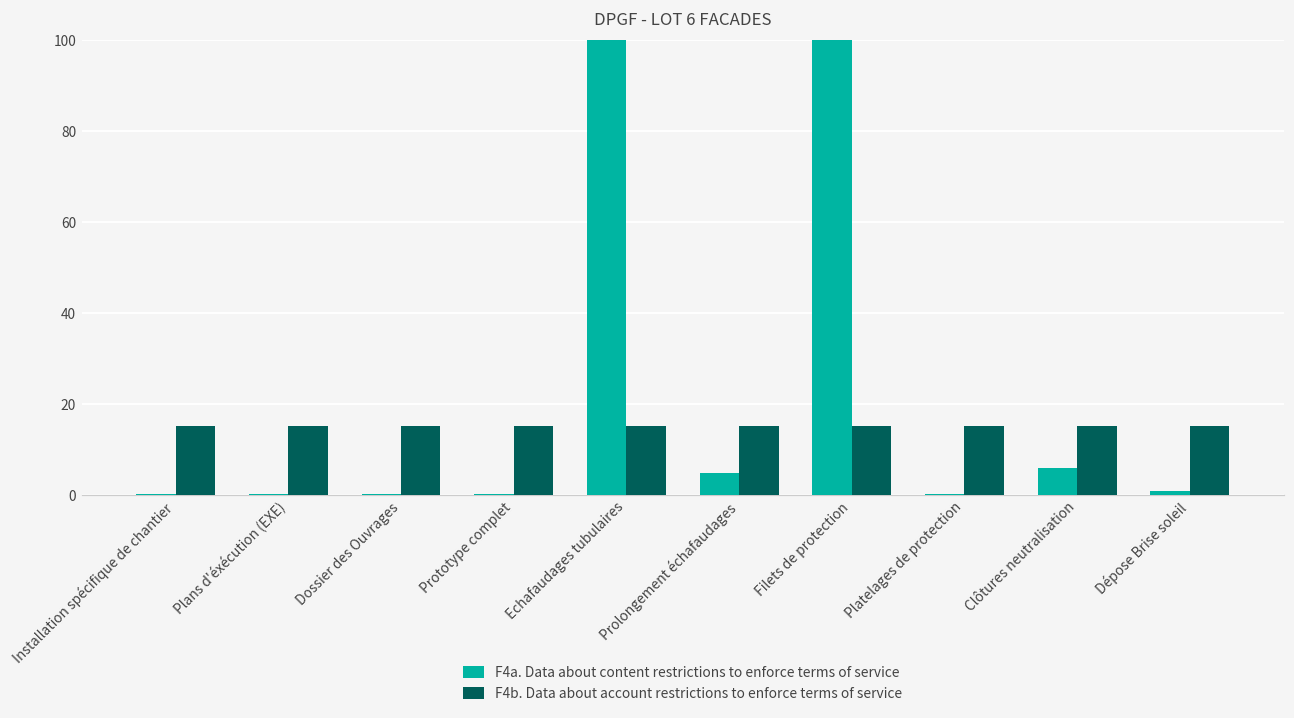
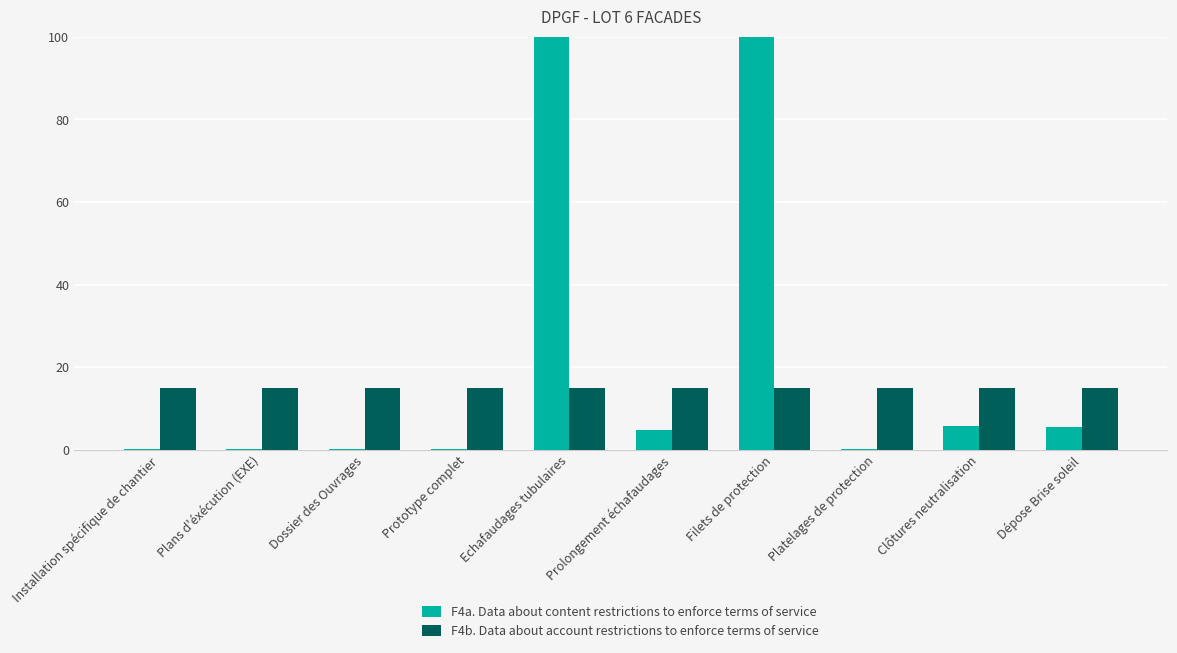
  {
    "F4a. Data about content restrictions to enforce terms of service": {
      "Echafaudages tubulaires": 100,
      "Prolongement échafaudages": 5,
      "Filets de protection": 100,
      "Clôtures neutralisation": 6,
-     "Dépose Brise soleil": 1
+     "Dépose Brise soleil": 5
    },
    "F4b. Data about account restrictions to enforce terms of service": {
      "Installation spécifique de chantier": 15,
      "Plans d'éxécution (EXE)": 15,
      "Dossier des Ouvrages": 15,
      "Prototype complet": 15,
      "Echafaudages tubulaires": 15,
      "Prolongement échafaudages": 15,
      "Filets de protection": 15,
      "Platelages de protection": 15,
      "Clôtures neutralisation": 15,
      "Dépose Brise soleil": 15
    }
  }
